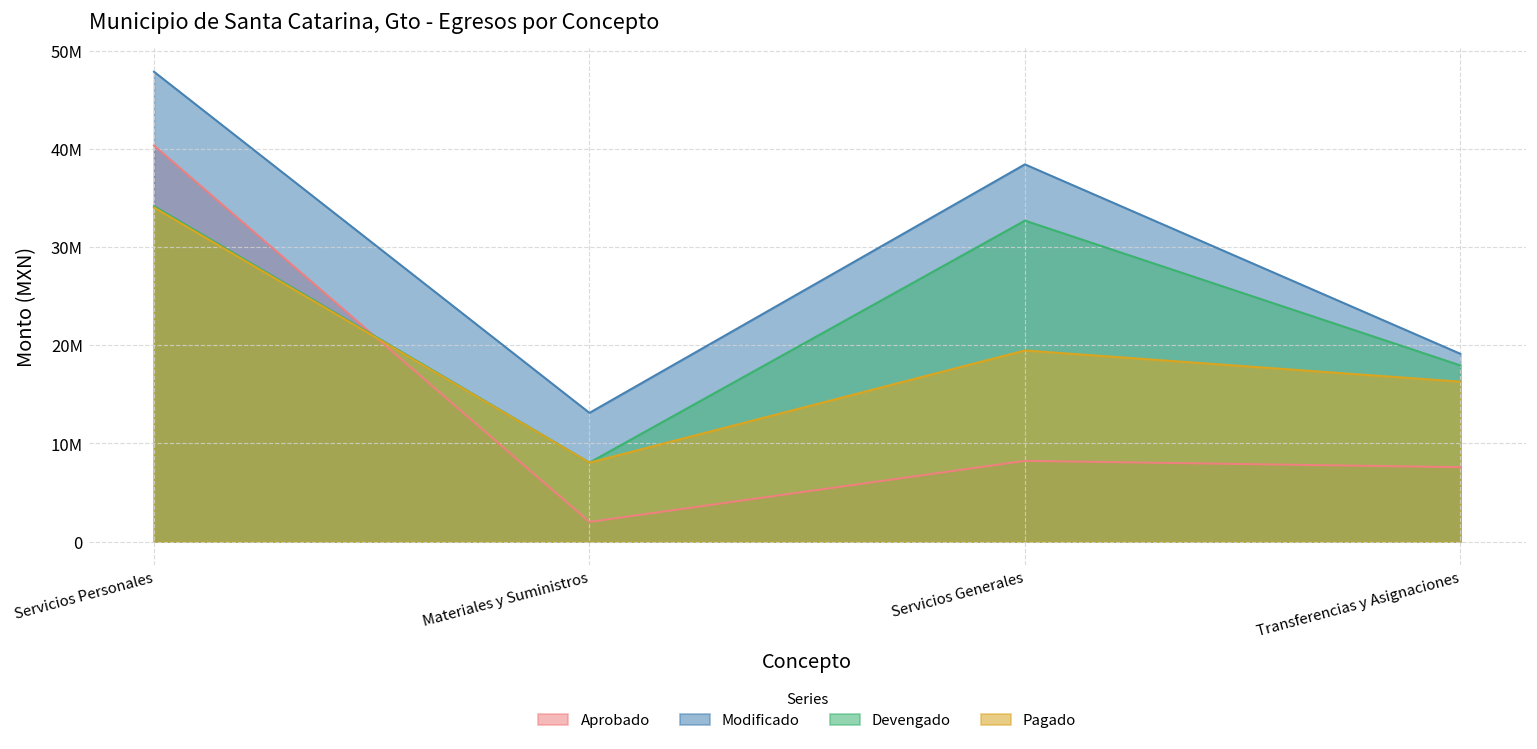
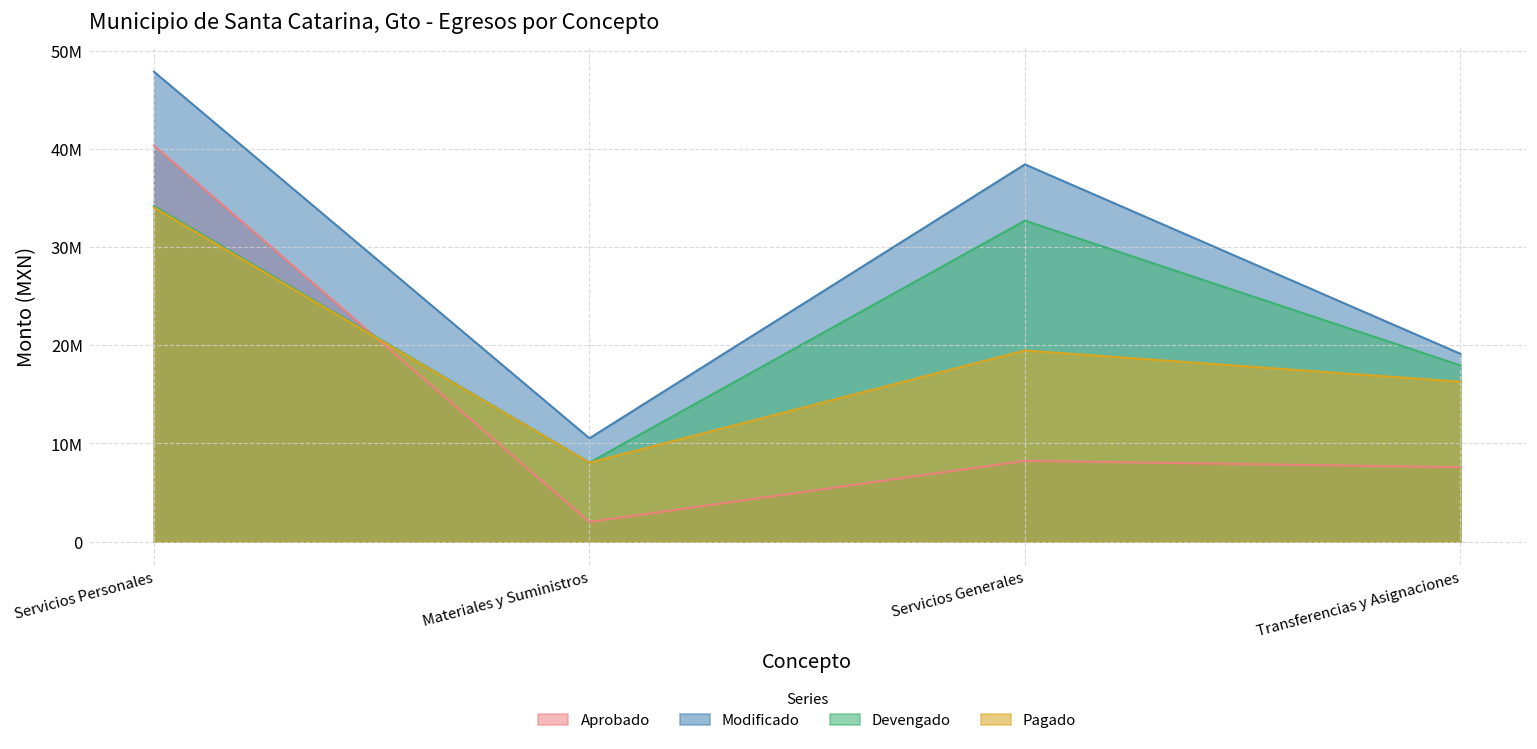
  {
    "Aprobado": {
      "Servicios Personales": 40000000,
      "Materiales y Suministros": 2000000,
      "Servicios Generales": 8000000,
      "Transferencias y Asignaciones": 8000000
    },
    "Modificado": {
      "Servicios Personales": 48000000,
-     "Materiales y Suministros": 13000000,
+     "Materiales y Suministros": 11000000,
      "Servicios Generales": 38000000,
      "Transferencias y Asignaciones": 19000000
    },
    "Devengado": {
      "Servicios Generales": 33000000,
      "Transferencias y Asignaciones": 18000000
    },
    "Pagado": {
      "Servicios Generales": 19000000,
      "Transferencias y Asignaciones": 16000000
    }
  }
